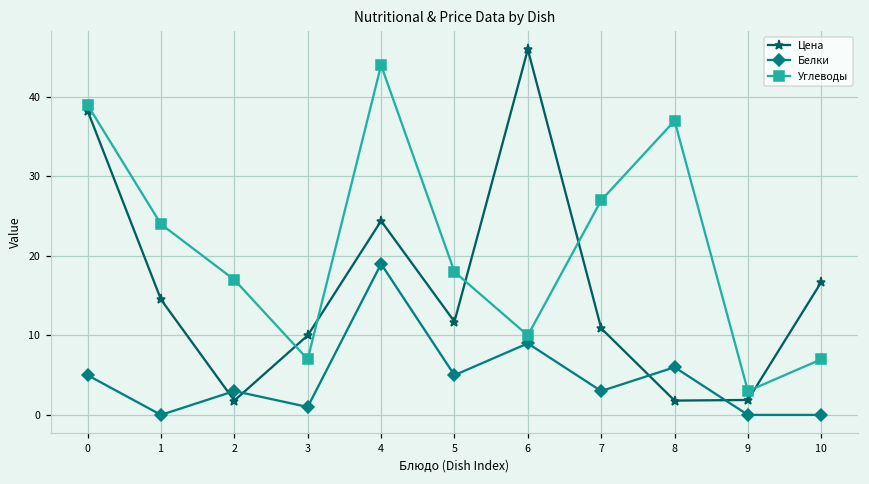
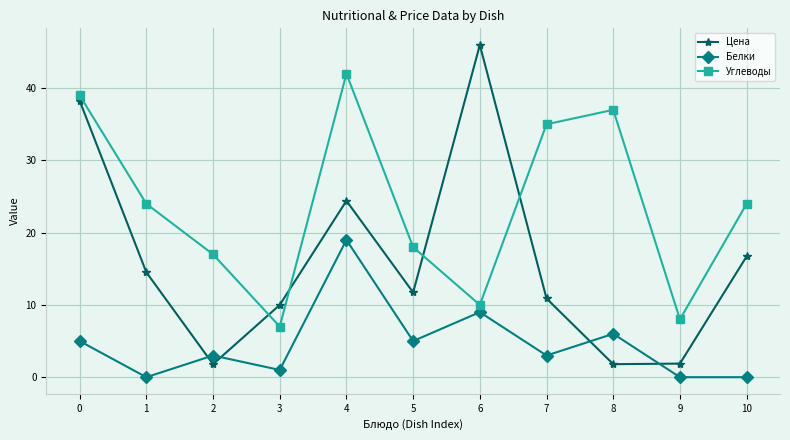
  {
    "Углеводы": {
      "0": 39,
      "1": 24,
      "2": 17,
      "3": 7,
-     "4": 44,
+     "4": 42,
      "5": 18,
      "6": 10,
-     "7": 27,
+     "7": 35,
      "8": 37,
-     "9": 3,
-     "10": 7
+     "9": 8,
+     "10": 24
    }
  }
